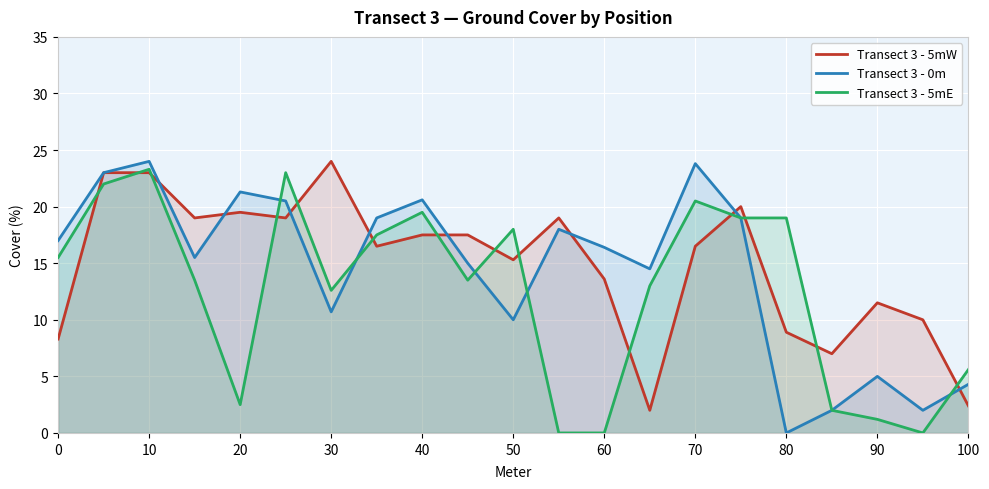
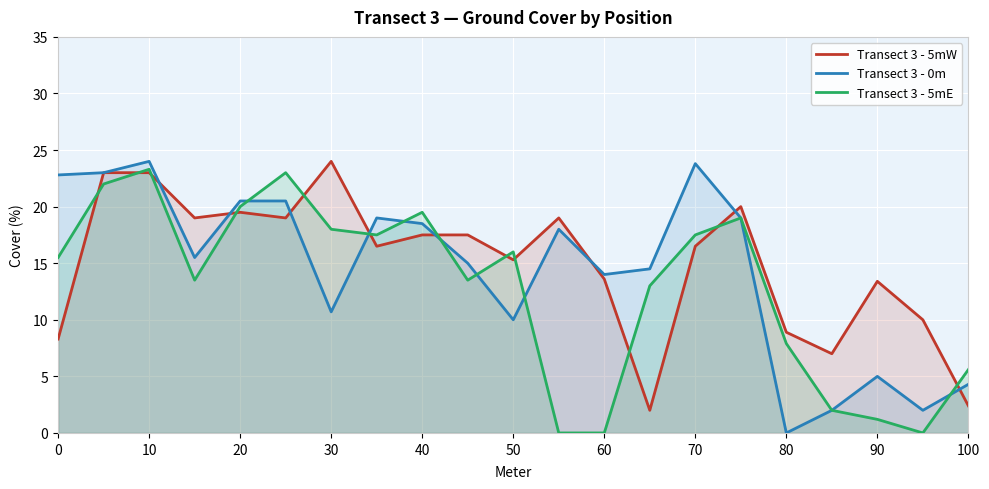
  {
    "Transect 3 - 5mW": {
      "0": 8.3,
      "10": 23.0,
      "20": 19.5,
      "30": 24.0,
      "40": 17.5,
      "50": 15.3,
      "60": 13.6,
      "70": 16.5,
      "80": 8.9,
-     "90": 11.5,
+     "90": 13.4,
      "100": 2.4
    },
    "Transect 3 - 0m": {
-     "0": 17.0,
+     "0": 22.8,
      "10": 24.0,
-     "20": 21.3,
+     "20": 20.5,
      "30": 10.7,
-     "40": 20.6,
+     "40": 18.5,
      "50": 10.0,
-     "60": 16.4,
+     "60": 14.0,
      "70": 23.8,
      "80": 0.0,
      "90": 5.0,
      "100": 4.3
    },
    "Transect 3 - 5mE": {
      "0": 15.5,
      "10": 23.3,
-     "20": 2.5,
-     "30": 12.6,
+     "20": 20.0,
+     "30": 18.0,
      "40": 19.5,
-     "50": 18,
+     "50": 16,
      "60": 0.0,
-     "70": 20.5,
-     "80": 19.0,
+     "70": 17.5,
+     "80": 7.9,
      "90": 1.2,
      "100": 5.6
    }
  }
